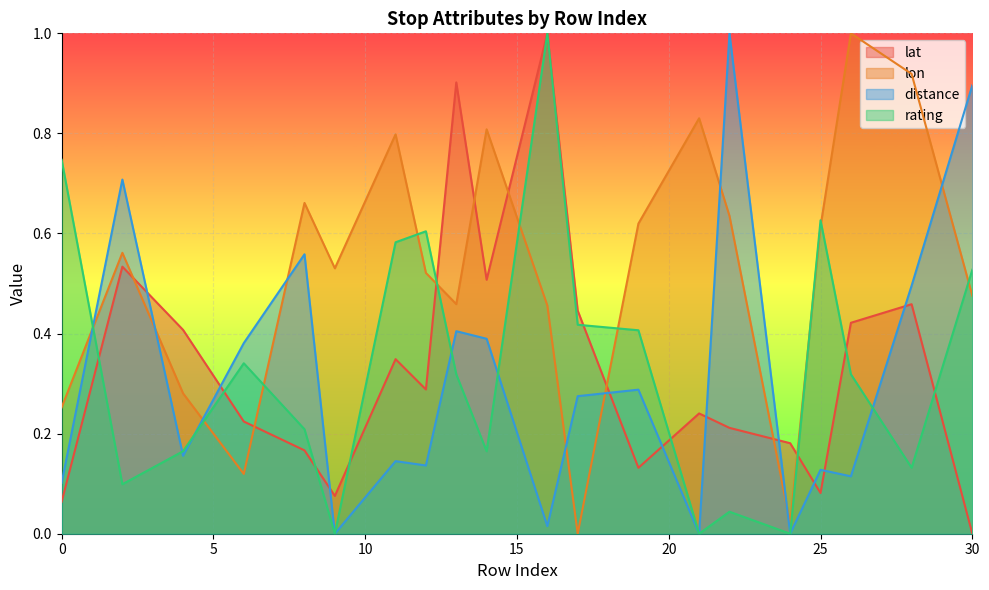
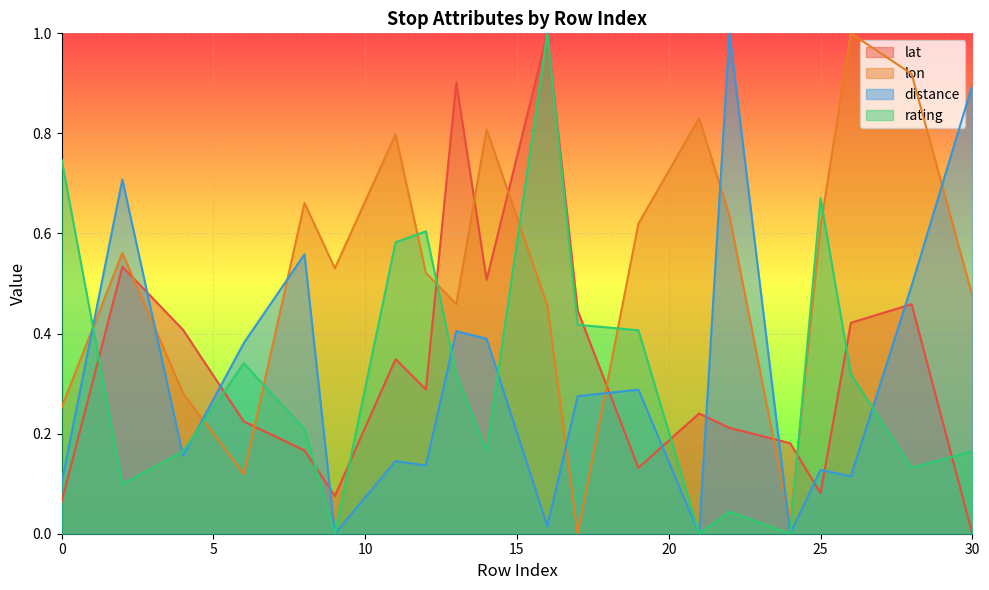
  {
    "distance": {
      "0": 0.10,
      "25": 0.13,
      "30": 0.90
    },
    "rating": {
      "0": 0.75,
-     "25": 0.63,
-     "30": 0.53
+     "25": 0.67,
+     "30": 0.16
    }
  }
